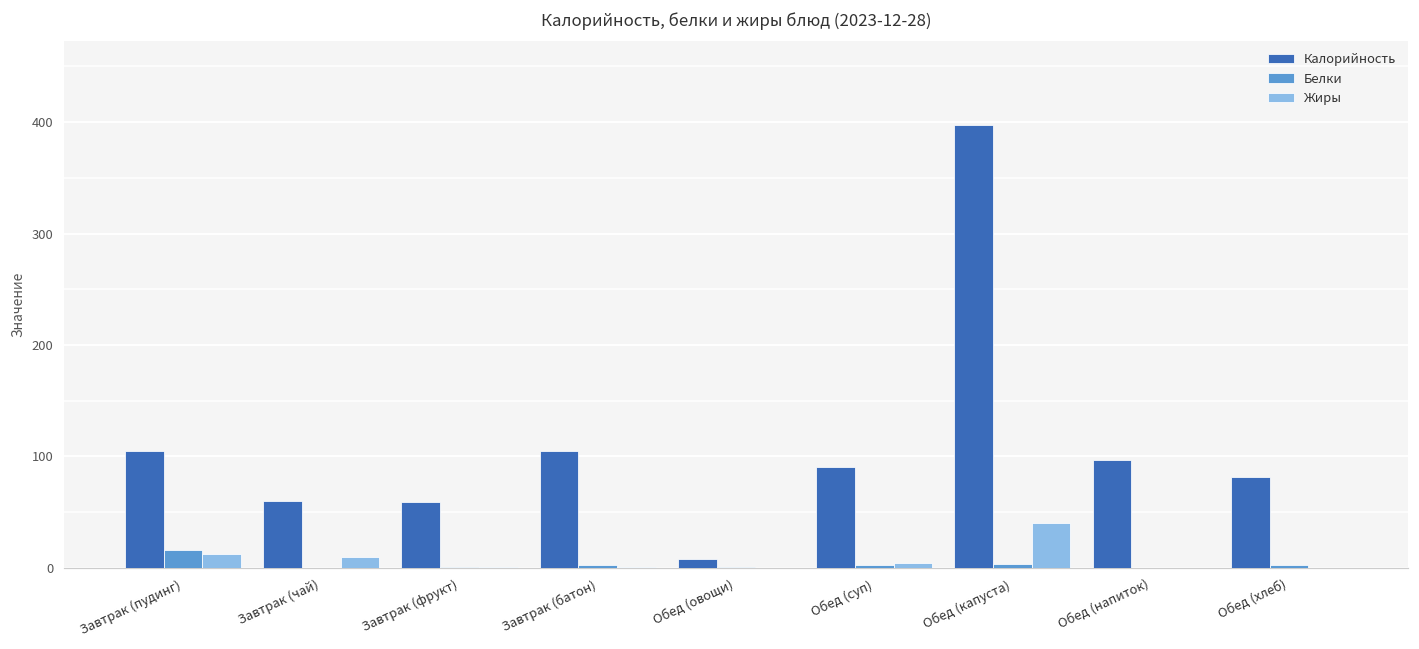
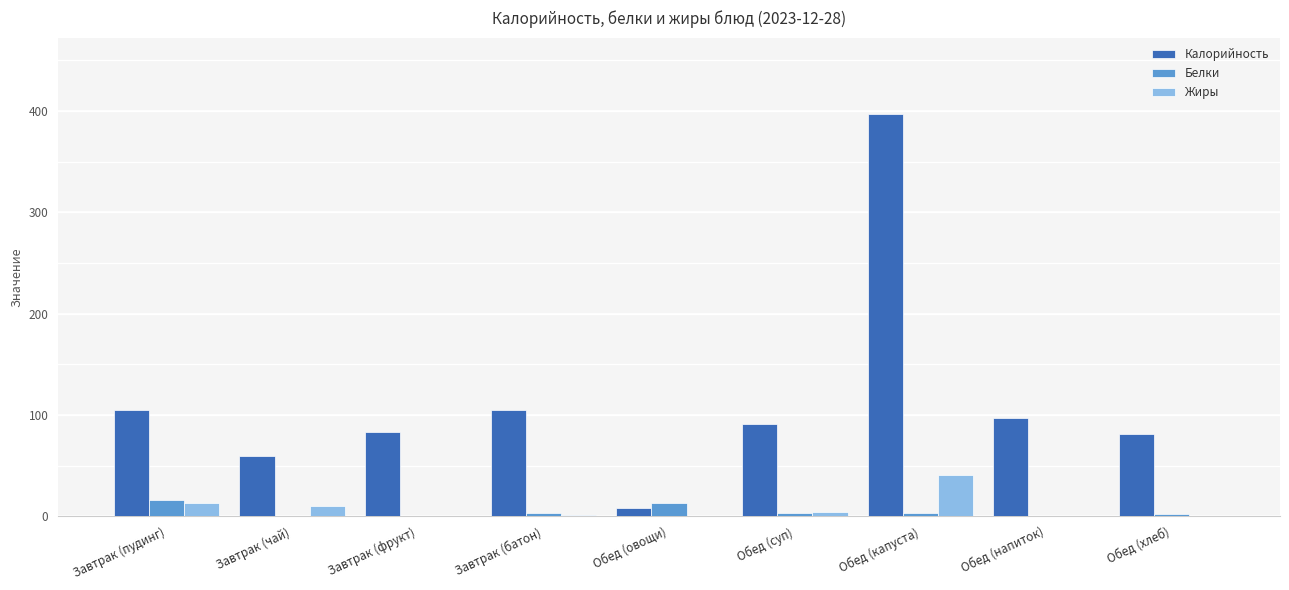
  {
    "Калорийность": {
      "Завтрак (пудинг)": 105,
      "Завтрак (чай)": 60,
-     "Завтрак (фрукт)": 59,
+     "Завтрак (фрукт)": 83,
      "Завтрак (батон)": 105,
      "Обед (овощи)": 8,
      "Обед (суп)": 91,
      "Обед (капуста)": 397,
      "Обед (напиток)": 97,
      "Обед (хлеб)": 82
    },
    "Белки": {
      "Завтрак (пудинг)": 16,
      "Завтрак (батон)": 3,
-     "Обед (овощи)": 0,
+     "Обед (овощи)": 14,
      "Обед (суп)": 3,
      "Обед (капуста)": 3,
      "Обед (хлеб)": 3
    },
    "Жиры": {
      "Завтрак (пудинг)": 13,
      "Завтрак (чай)": 10,
      "Обед (суп)": 4,
      "Обед (капуста)": 40
    }
  }
